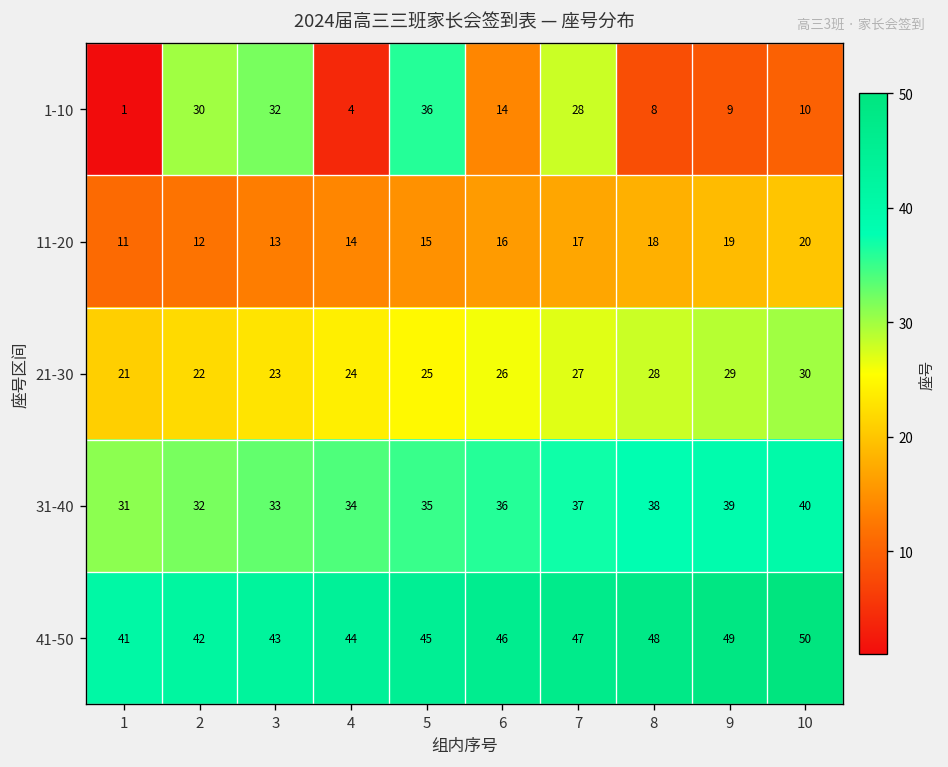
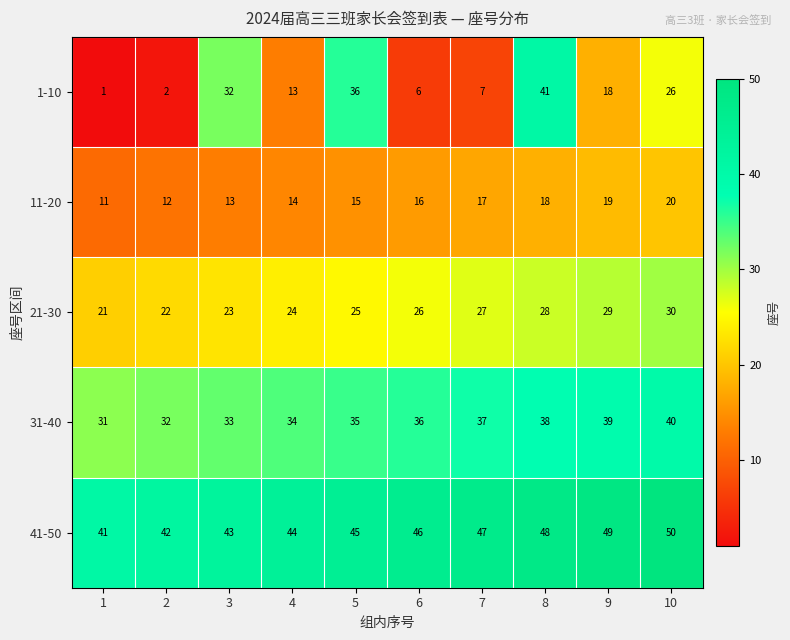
  {
    "1-10": {
      "1": 1,
-     "2": 30,
+     "2": 2,
      "3": 32,
-     "4": 4,
+     "4": 13,
      "5": 36,
-     "6": 14,
-     "7": 28,
-     "8": 8,
-     "9": 9,
-     "10": 10
+     "6": 6,
+     "7": 7,
+     "8": 41,
+     "9": 18,
+     "10": 26
    },
    "11-20": {
      "1": 11,
      "2": 12,
      "3": 13,
      "4": 14,
      "5": 15,
      "6": 16,
      "7": 17,
      "8": 18,
      "9": 19,
      "10": 20
    },
    "21-30": {
      "1": 21,
      "2": 22,
      "3": 23,
      "4": 24,
      "5": 25,
      "6": 26,
      "7": 27,
      "8": 28,
      "9": 29,
      "10": 30
    },
    "31-40": {
      "1": 31,
      "2": 32,
      "3": 33,
      "4": 34,
      "5": 35,
      "6": 36,
      "7": 37,
      "8": 38,
      "9": 39,
      "10": 40
    },
    "41-50": {
      "1": 41,
      "2": 42,
      "3": 43,
      "4": 44,
      "5": 45,
      "6": 46,
      "7": 47,
      "8": 48,
      "9": 49,
      "10": 50
    }
  }
